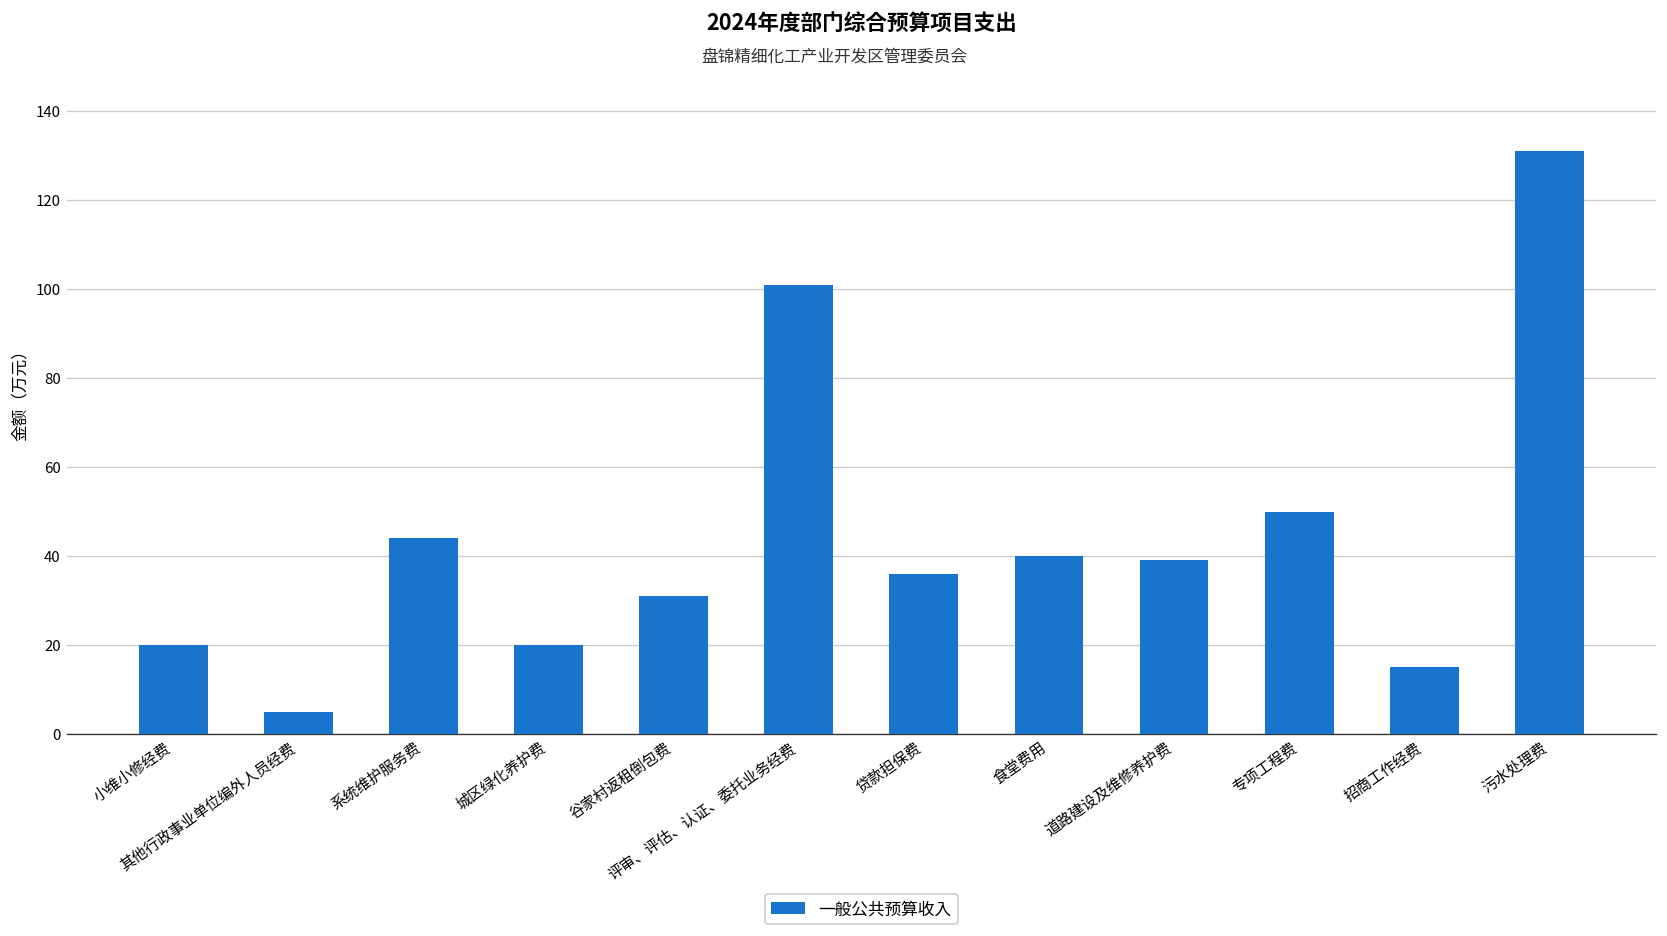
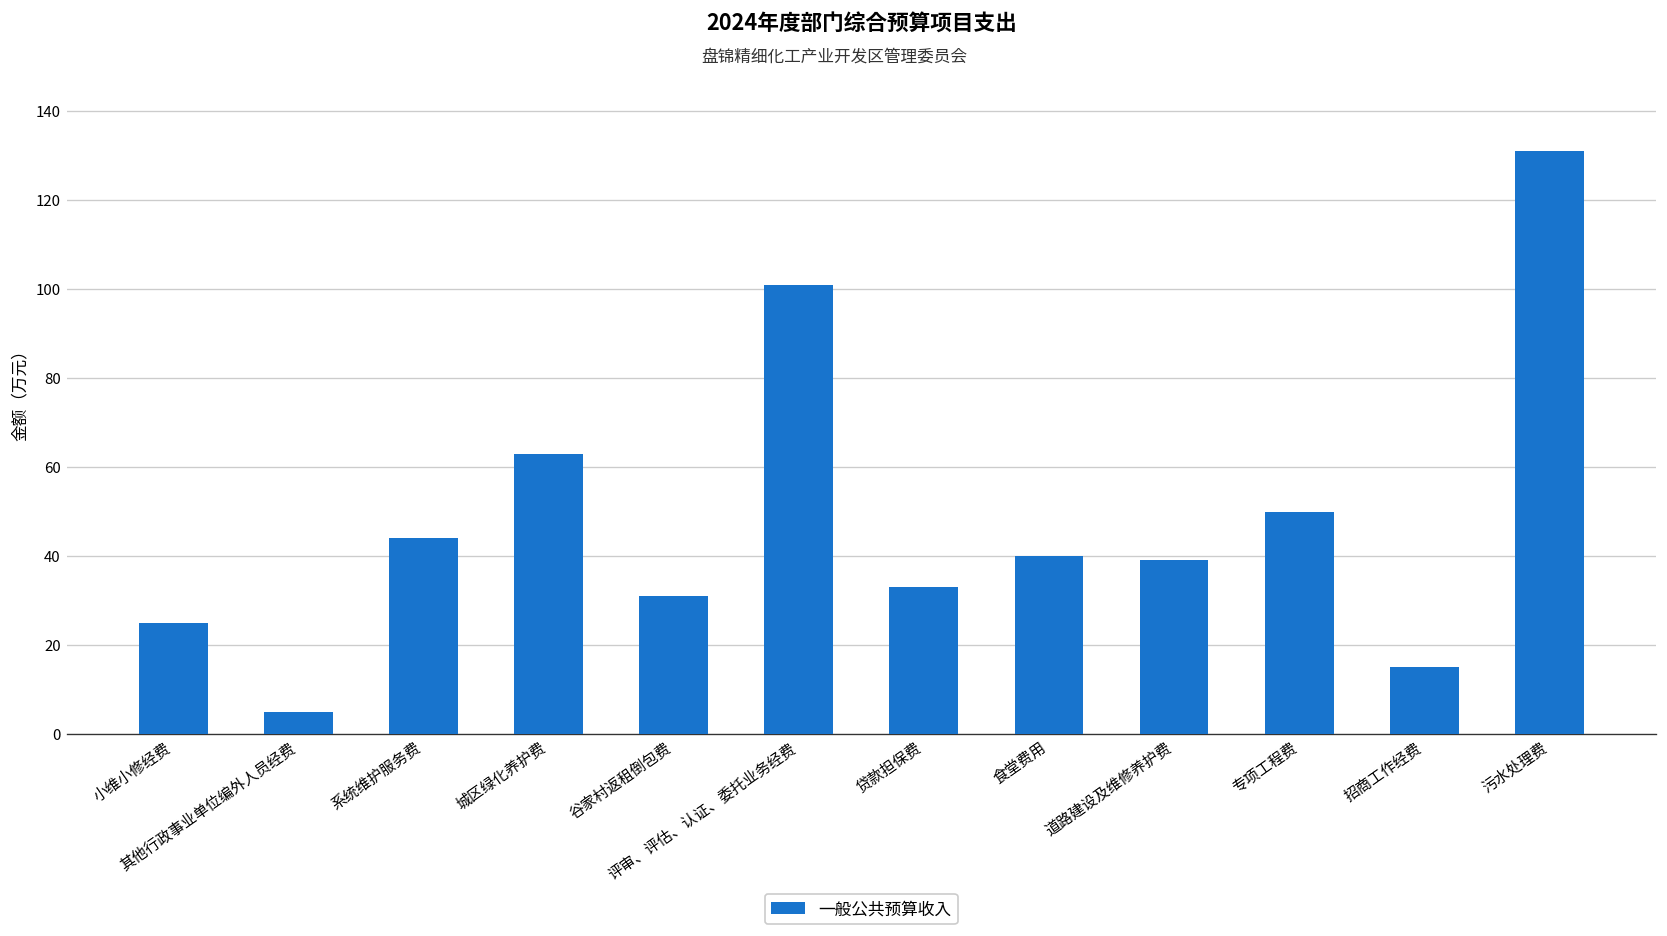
  {
-   "小维小修经费": 20,
+   "小维小修经费": 25,
    "其他行政事业单位编外人员经费": 5,
    "系统维护服务费": 44,
-   "城区绿化养护费": 20,
+   "城区绿化养护费": 63,
    "谷家村返租倒包费": 31,
    "评审、评估、认证、委托业务经费": 101,
-   "贷款担保费": 36,
+   "贷款担保费": 33,
    "食堂费用": 40,
    "道路建设及维修养护费": 39,
    "专项工程费": 50,
    "招商工作经费": 15,
    "污水处理费": 131
  }
